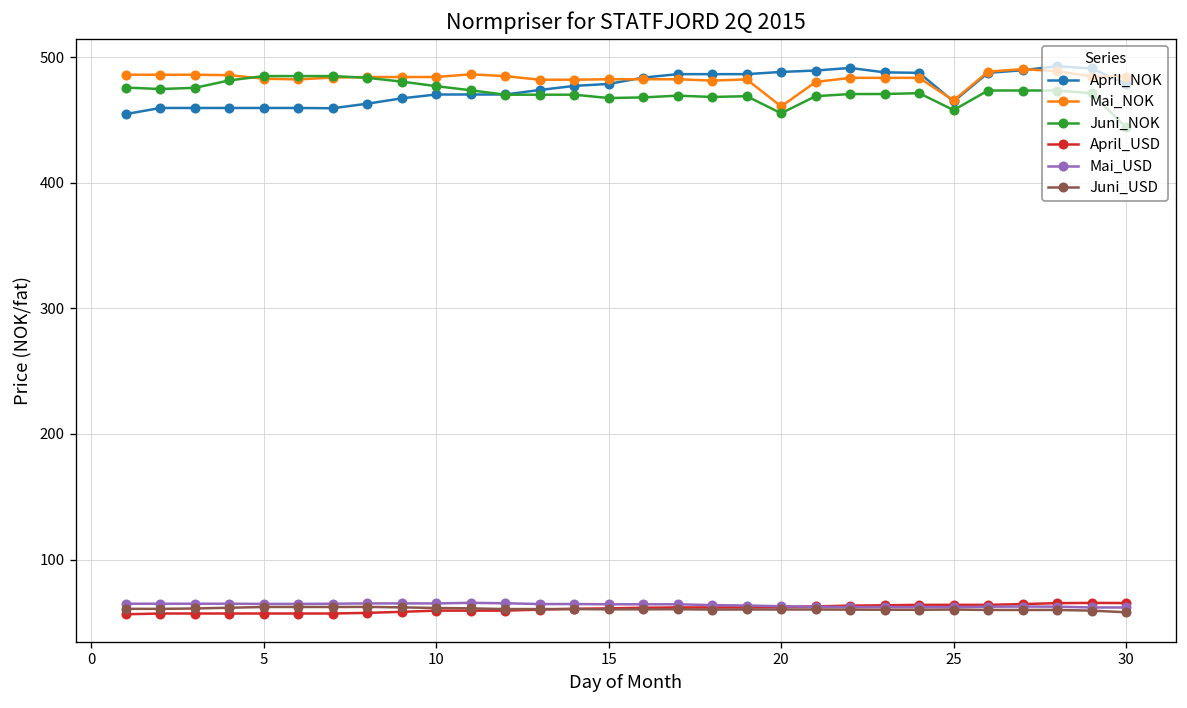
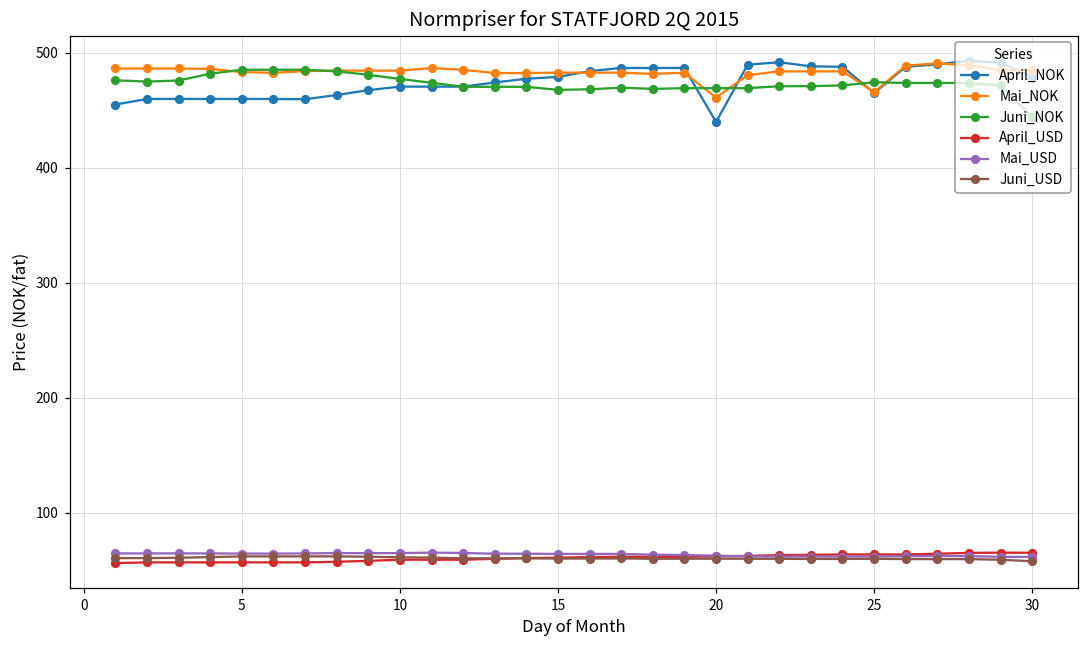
  {
    "April_NOK": {
      "5": 460,
      "10": 470,
      "15": 479,
-     "20": 488
+     "20": 440
    },
    "Mai_NOK": {
      "10": 484,
      "15": 483,
      "20": 461
    },
    "Juni_NOK": {
      "10": 477,
      "15": 468,
-     "20": 456,
-     "25": 458
+     "20": 469,
+     "25": 474
    },
    "April_USD": {
      "5": 57,
      "30": 65
    },
    "Mai_USD": {
      "10": 65,
      "15": 64,
      "30": 62
    },
    "Juni_USD": {
      "30": 58
    }
  }
